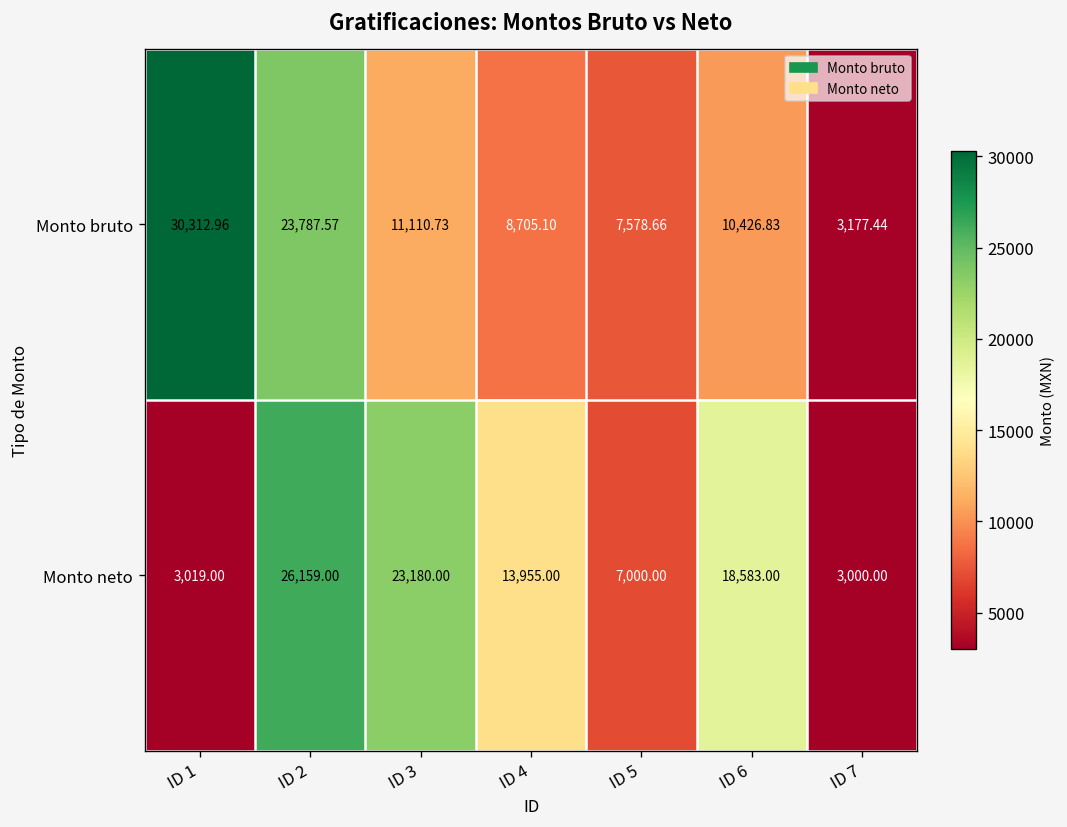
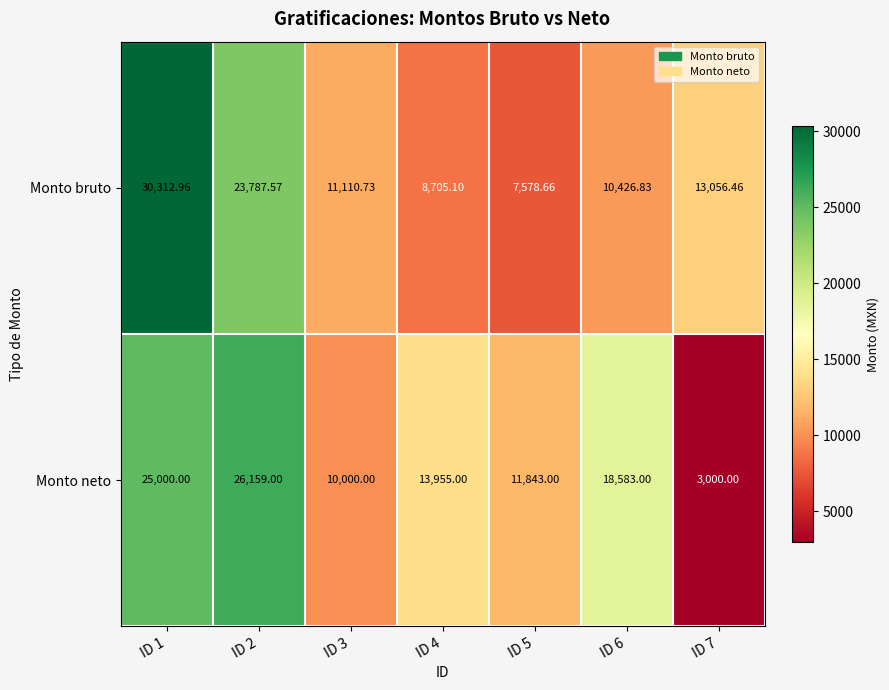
  {
    "Monto bruto": {
      "ID 1": "30,312.96",
      "ID 2": "23,787.57",
      "ID 3": "11,110.73",
      "ID 4": "8,705.10",
      "ID 5": "7,578.66",
      "ID 6": "10,426.83",
-     "ID 7": "3,177.44"
+     "ID 7": "13,056.46"
    },
    "Monto neto": {
-     "ID 1": "3,019.00",
+     "ID 1": "25,000.00",
      "ID 2": "26,159.00",
-     "ID 3": "23,180.00",
+     "ID 3": "10,000.00",
      "ID 4": "13,955.00",
-     "ID 5": "7,000.00",
+     "ID 5": "11,843.00",
      "ID 6": "18,583.00",
      "ID 7": "3,000.00"
    }
  }
